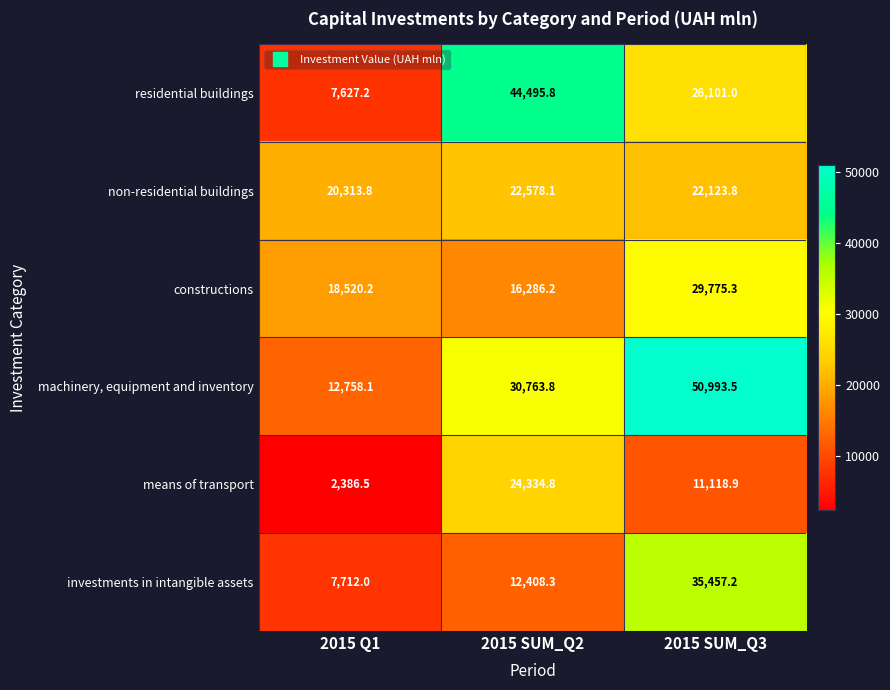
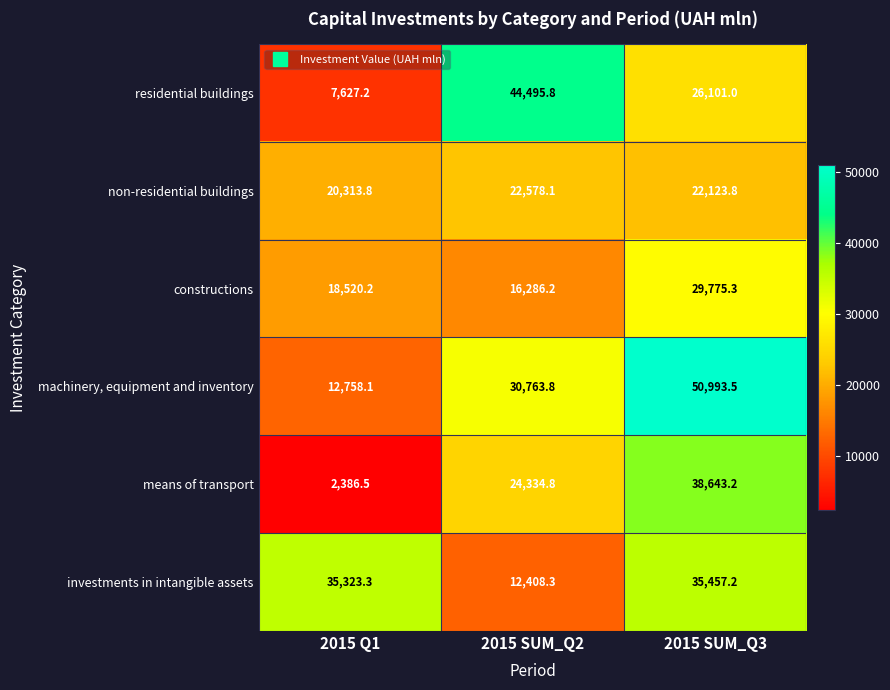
  {
    "residential buildings": {
      "2015 Q1": "7,627.2",
      "2015 SUM_Q2": "44,495.8",
      "2015 SUM_Q3": "26,101.0"
    },
    "non-residential buildings": {
      "2015 Q1": "20,313.8",
      "2015 SUM_Q2": "22,578.1",
      "2015 SUM_Q3": "22,123.8"
    },
    "constructions": {
      "2015 Q1": "18,520.2",
      "2015 SUM_Q2": "16,286.2",
      "2015 SUM_Q3": "29,775.3"
    },
    "machinery, equipment and inventory": {
      "2015 Q1": "12,758.1",
      "2015 SUM_Q2": "30,763.8",
      "2015 SUM_Q3": "50,993.5"
    },
    "means of transport": {
      "2015 Q1": "2,386.5",
      "2015 SUM_Q2": "24,334.8",
-     "2015 SUM_Q3": "11,118.9"
+     "2015 SUM_Q3": "38,643.2"
    },
    "investments in intangible assets": {
-     "2015 Q1": "7,712.0",
+     "2015 Q1": "35,323.3",
      "2015 SUM_Q2": "12,408.3",
      "2015 SUM_Q3": "35,457.2"
    }
  }
